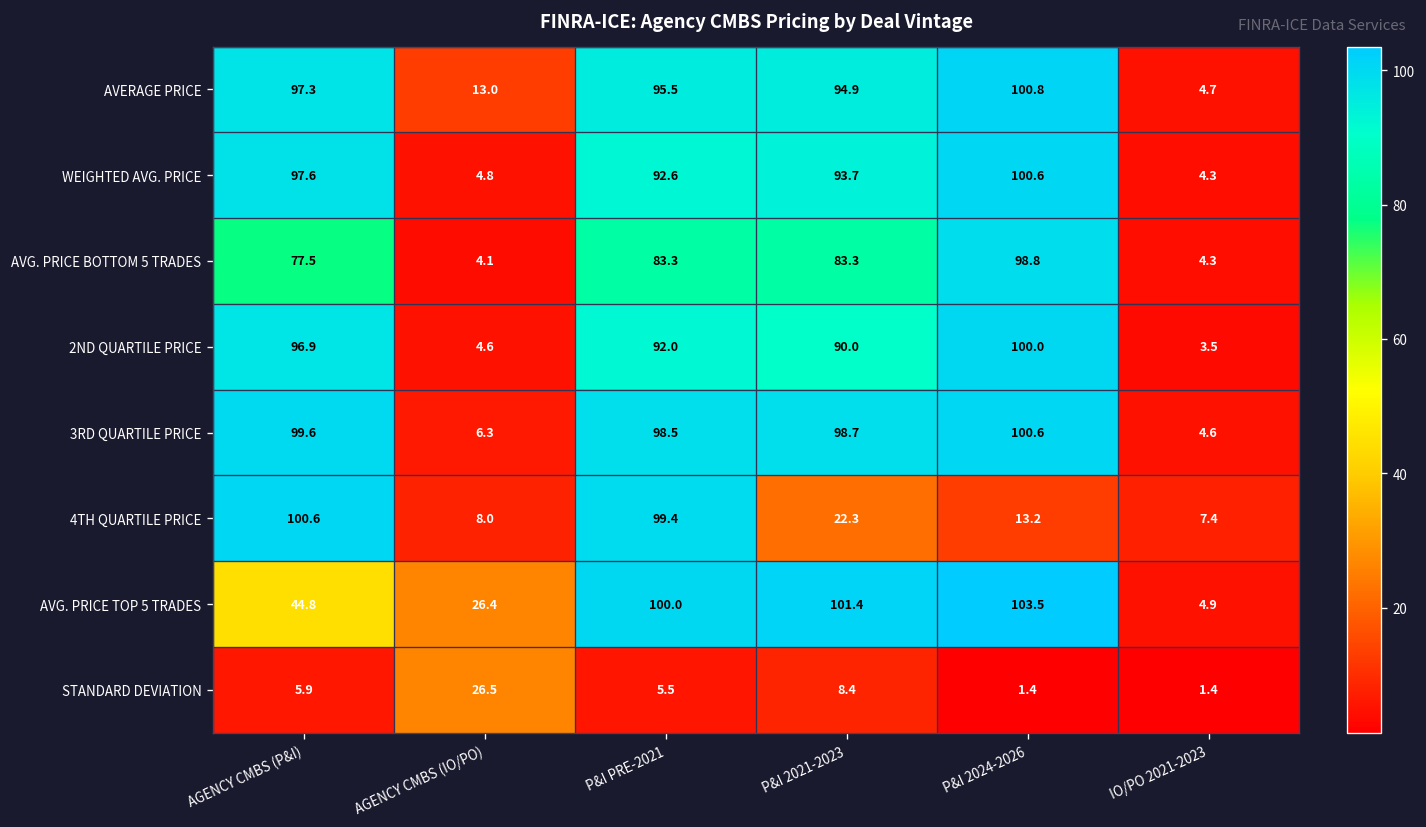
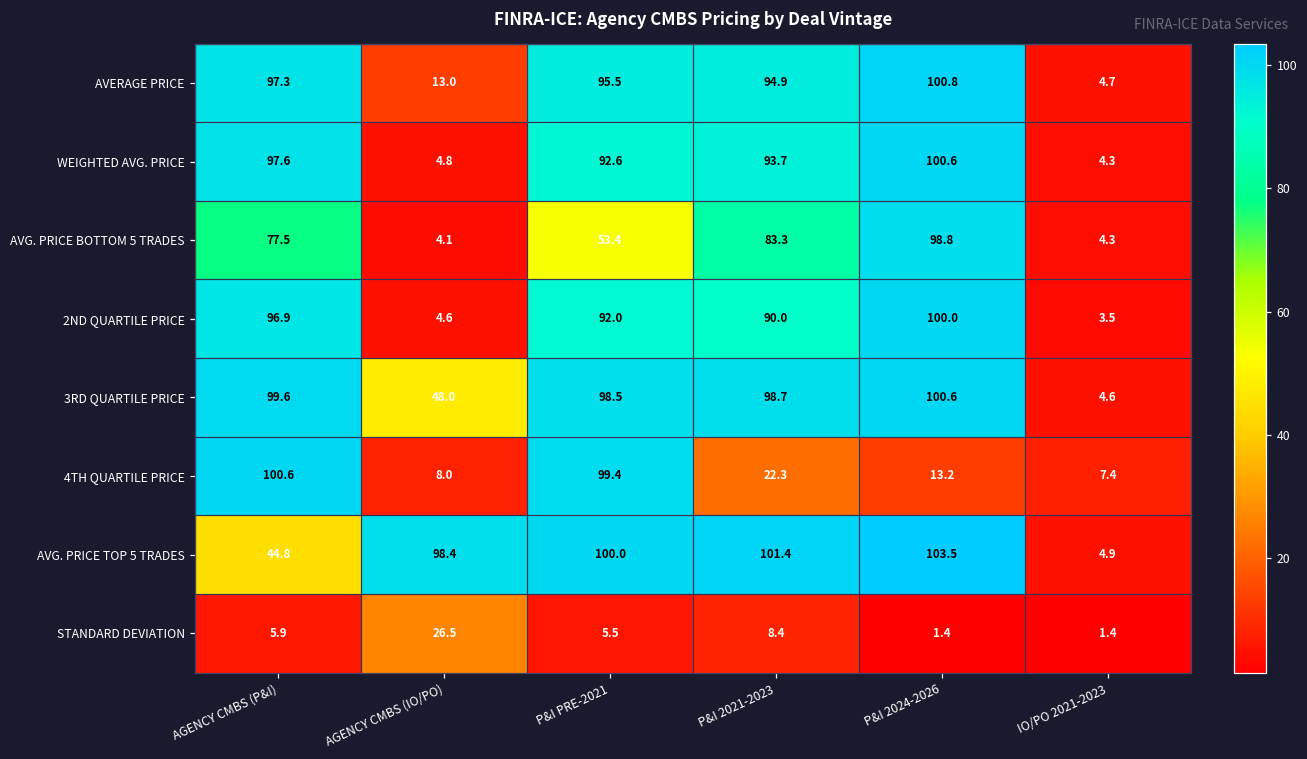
  {
    "AVERAGE PRICE": {
      "AGENCY CMBS (P&I)": 97.3,
      "AGENCY CMBS (IO/PO)": 13.0,
      "P&I PRE-2021": 95.5,
      "P&I 2021-2023": 94.9,
      "P&I 2024-2026": 100.8,
      "IO/PO 2021-2023": 4.7
    },
    "WEIGHTED AVG. PRICE": {
      "AGENCY CMBS (P&I)": 97.6,
      "AGENCY CMBS (IO/PO)": 4.8,
      "P&I PRE-2021": 92.6,
      "P&I 2021-2023": 93.7,
      "P&I 2024-2026": 100.6,
      "IO/PO 2021-2023": 4.3
    },
    "AVG. PRICE BOTTOM 5 TRADES": {
      "AGENCY CMBS (P&I)": 77.5,
      "AGENCY CMBS (IO/PO)": 4.1,
-     "P&I PRE-2021": 83.3,
+     "P&I PRE-2021": 53.4,
      "P&I 2021-2023": 83.3,
      "P&I 2024-2026": 98.8,
      "IO/PO 2021-2023": 4.3
    },
    "2ND QUARTILE PRICE": {
      "AGENCY CMBS (P&I)": 96.9,
      "AGENCY CMBS (IO/PO)": 4.6,
      "P&I PRE-2021": 92.0,
      "P&I 2021-2023": 90.0,
      "P&I 2024-2026": 100.0,
      "IO/PO 2021-2023": 3.5
    },
    "3RD QUARTILE PRICE": {
      "AGENCY CMBS (P&I)": 99.6,
-     "AGENCY CMBS (IO/PO)": 6.3,
+     "AGENCY CMBS (IO/PO)": 48.0,
      "P&I PRE-2021": 98.5,
      "P&I 2021-2023": 98.7,
      "P&I 2024-2026": 100.6,
      "IO/PO 2021-2023": 4.6
    },
    "4TH QUARTILE PRICE": {
      "AGENCY CMBS (P&I)": 100.6,
      "AGENCY CMBS (IO/PO)": 8.0,
      "P&I PRE-2021": 99.4,
      "P&I 2021-2023": 22.3,
      "P&I 2024-2026": 13.2,
      "IO/PO 2021-2023": 7.4
    },
    "AVG. PRICE TOP 5 TRADES": {
      "AGENCY CMBS (P&I)": 44.8,
-     "AGENCY CMBS (IO/PO)": 26.4,
+     "AGENCY CMBS (IO/PO)": 98.4,
      "P&I PRE-2021": 100.0,
      "P&I 2021-2023": 101.4,
      "P&I 2024-2026": 103.5,
      "IO/PO 2021-2023": 4.9
    },
    "STANDARD DEVIATION": {
      "AGENCY CMBS (P&I)": 5.9,
      "AGENCY CMBS (IO/PO)": 26.5,
      "P&I PRE-2021": 5.5,
      "P&I 2021-2023": 8.4,
      "P&I 2024-2026": 1.4,
      "IO/PO 2021-2023": 1.4
    }
  }
